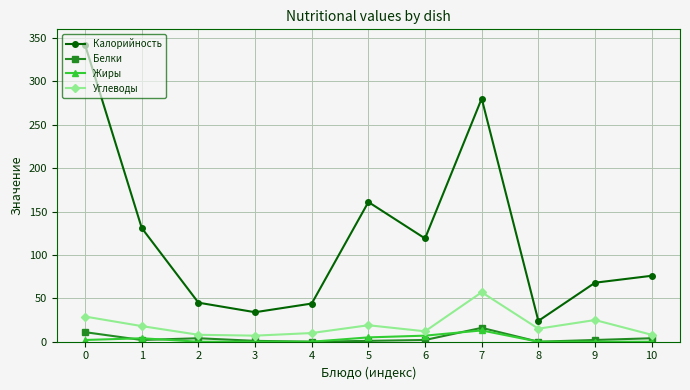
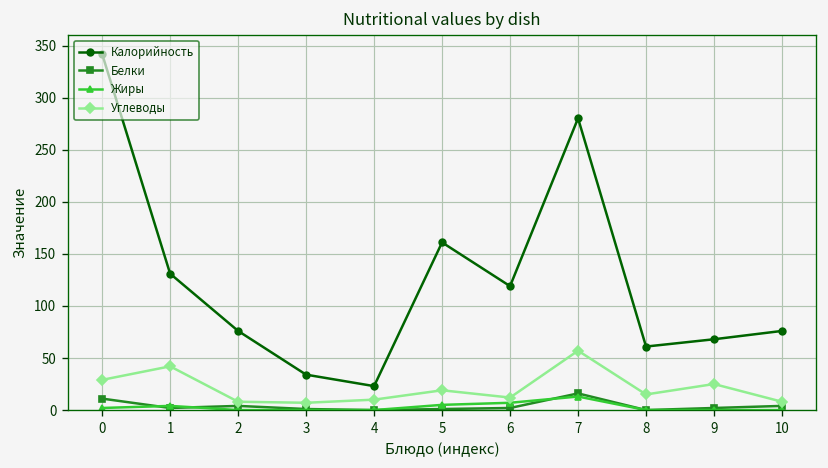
  {
    "Калорийность": {
      "1": 130,
-     "2": 50,
+     "2": 80,
      "3": 30,
-     "4": 40,
+     "4": 20,
      "5": 160,
      "6": 120,
      "7": 280,
-     "8": 20,
+     "8": 60,
      "9": 70,
      "10": 80
    },
    "Белки": {
      "0": 10,
      "2": 0,
      "5": 0,
      "6": 0,
      "7": 20,
      "10": 0
    },
    "Жиры": {
      "0": 0,
      "2": 0,
      "5": 10,
      "6": 10,
      "7": 10,
      "10": 0
    },
    "Углеводы": {
      "0": 30,
-     "1": 20,
+     "1": 40,
      "2": 10,
      "3": 10,
      "4": 10,
      "5": 20,
      "6": 10,
      "7": 60,
      "8": 20,
      "9": 30,
      "10": 10
    }
  }
